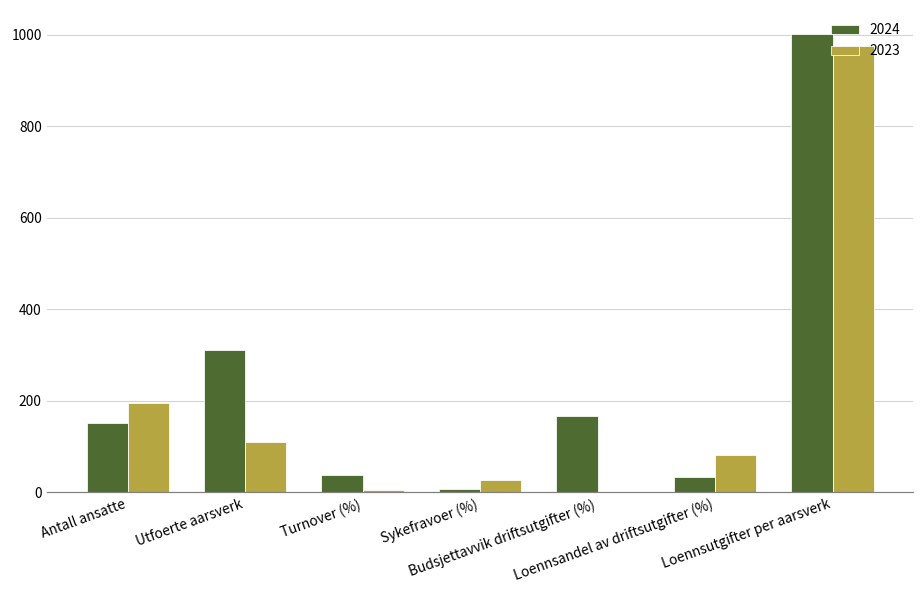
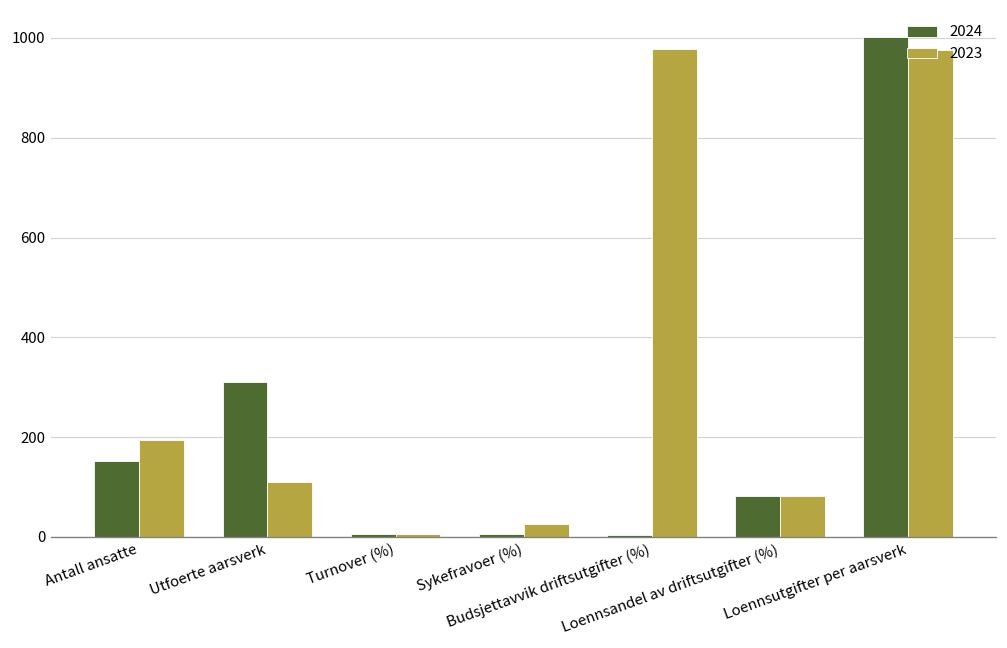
  {
    "2024": {
      "Antall ansatte": 150,
      "Utfoerte aarsverk": 310,
-     "Turnover (%)": 40,
+     "Turnover (%)": 0,
      "Sykefravoer (%)": 10,
-     "Budsjettavvik driftsutgifter (%)": 170,
-     "Loennsandel av driftsutgifter (%)": 30,
+     "Budsjettavvik driftsutgifter (%)": 0,
+     "Loennsandel av driftsutgifter (%)": 80,
      "Loennsutgifter per aarsverk": 1000
    },
    "2023": {
      "Antall ansatte": 190,
      "Utfoerte aarsverk": 110,
      "Sykefravoer (%)": 30,
-     "Budsjettavvik driftsutgifter (%)": 0,
+     "Budsjettavvik driftsutgifter (%)": 980,
      "Loennsandel av driftsutgifter (%)": 80,
      "Loennsutgifter per aarsverk": 980
    }
  }
